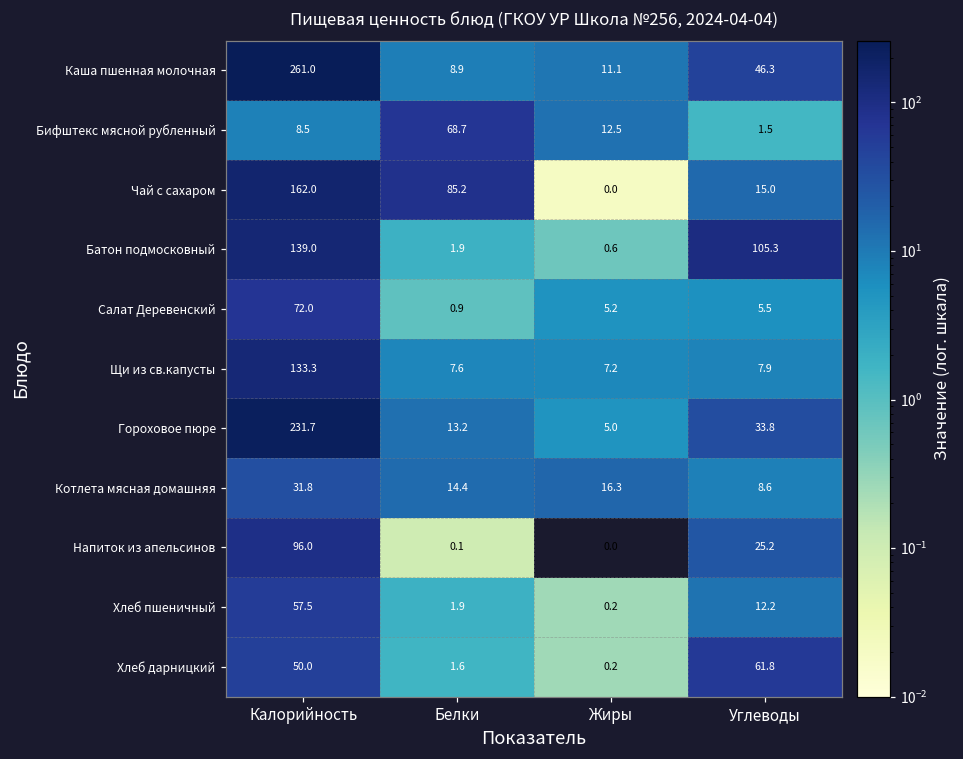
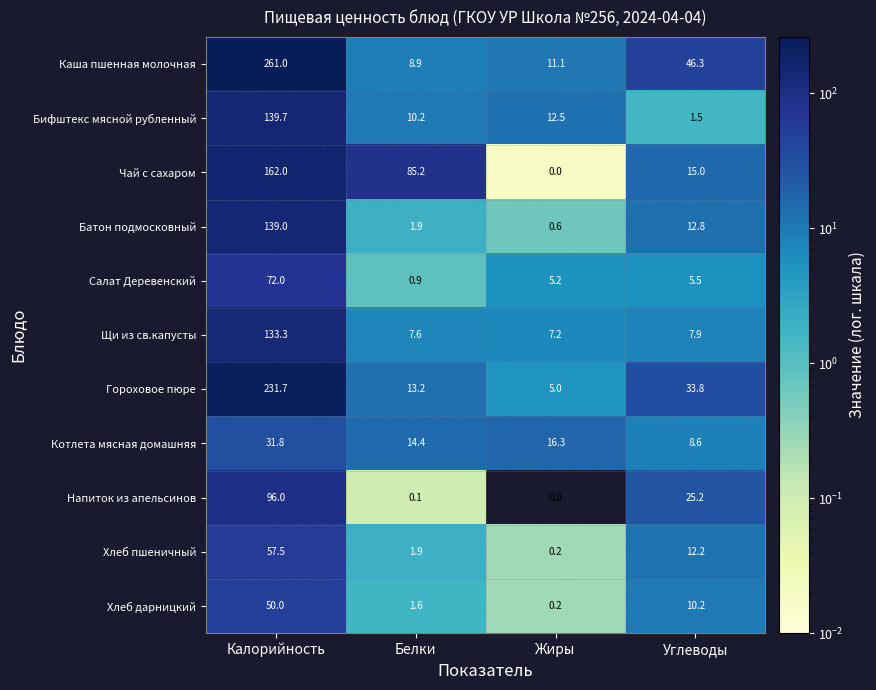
  {
    "Каша пшенная молочная": {
      "Калорийность": 261.0,
      "Белки": 8.9,
      "Жиры": 11.1,
      "Углеводы": 46.3
    },
    "Бифштекс мясной рубленный": {
-     "Калорийность": 8.5,
-     "Белки": 68.7,
+     "Калорийность": 139.7,
+     "Белки": 10.2,
      "Жиры": 12.5,
      "Углеводы": 1.5
    },
    "Чай с сахаром": {
      "Калорийность": 162.0,
      "Белки": 85.2,
      "Жиры": 0.0,
      "Углеводы": 15.0
    },
    "Батон подмосковный": {
      "Калорийность": 139.0,
      "Белки": 1.9,
      "Жиры": 0.6,
-     "Углеводы": 105.3
+     "Углеводы": 12.8
    },
    "Салат Деревенский": {
      "Калорийность": 72.0,
      "Белки": 0.9,
      "Жиры": 5.2,
      "Углеводы": 5.5
    },
    "Щи из св.капусты": {
      "Калорийность": 133.3,
      "Белки": 7.6,
      "Жиры": 7.2,
      "Углеводы": 7.9
    },
    "Гороховое пюре": {
      "Калорийность": 231.7,
      "Белки": 13.2,
      "Жиры": 5.0,
      "Углеводы": 33.8
    },
    "Котлета мясная домашняя": {
      "Калорийность": 31.8,
      "Белки": 14.4,
      "Жиры": 16.3,
      "Углеводы": 8.6
    },
    "Напиток из апельсинов": {
      "Калорийность": 96.0,
      "Белки": 0.1,
      "Углеводы": 25.2
    },
    "Хлеб пшеничный": {
      "Калорийность": 57.5,
      "Белки": 1.9,
      "Жиры": 0.2,
      "Углеводы": 12.2
    },
    "Хлеб дарницкий": {
      "Калорийность": 50.0,
      "Белки": 1.6,
      "Жиры": 0.2,
-     "Углеводы": 61.8
+     "Углеводы": 10.2
    }
  }
